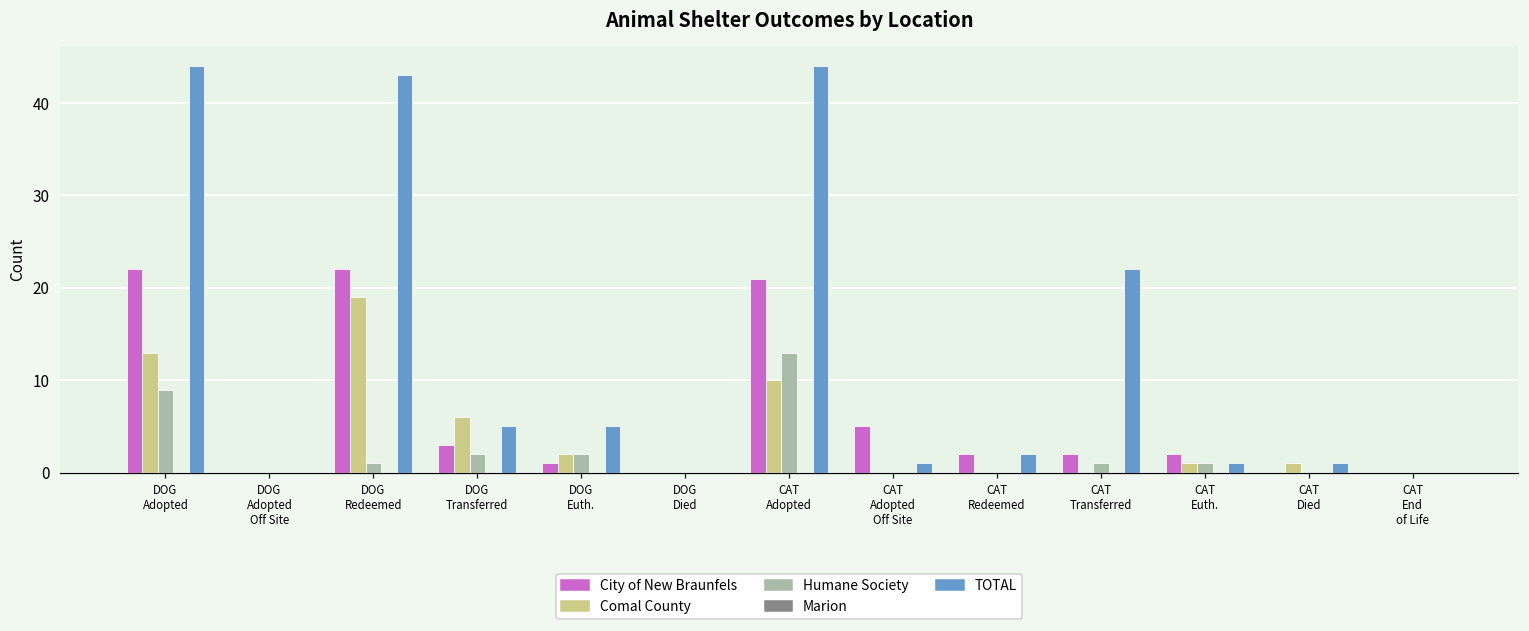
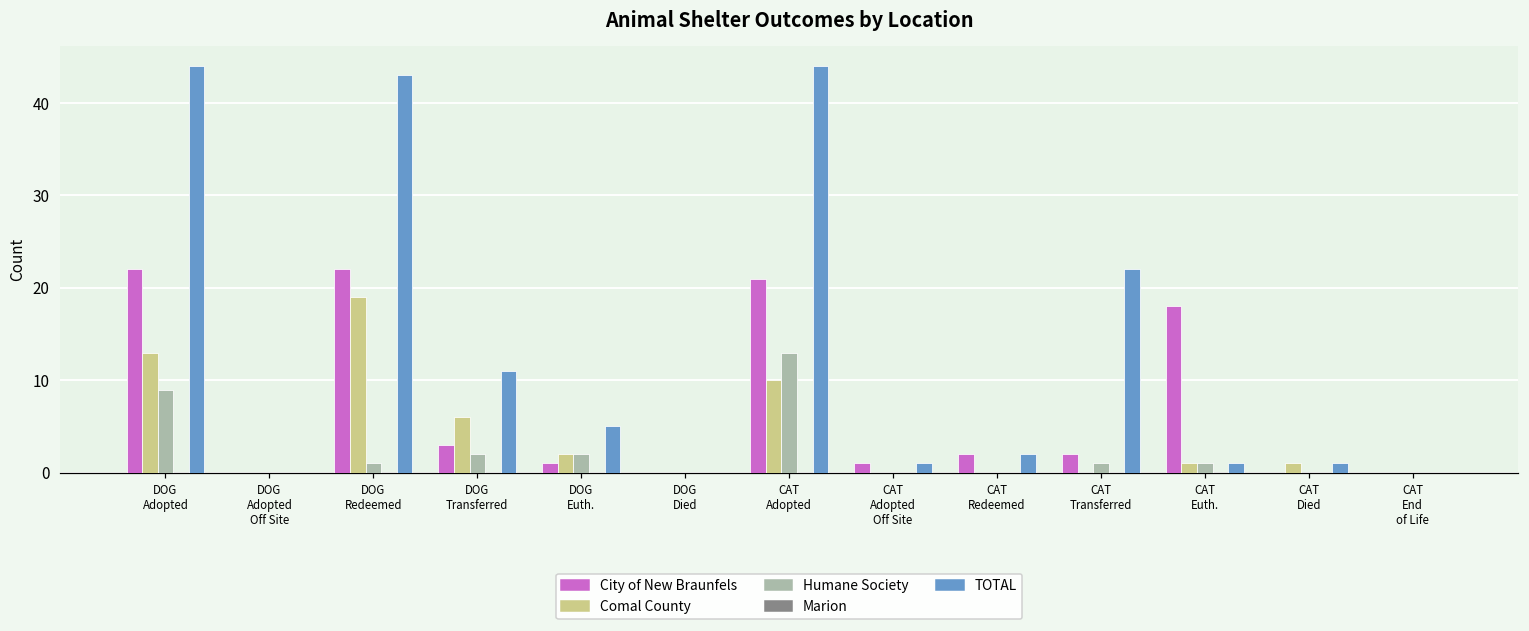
  {
    "City of New Braunfels": {
      "DOG Adopted": 22,
      "DOG Adopted Off Site": 0,
      "DOG Redeemed": 22,
      "DOG Transferred": 3,
      "DOG Euth.": 1,
      "DOG Died": 0,
      "CAT Adopted": 21,
-     "CAT Adopted Off Site": 5,
+     "CAT Adopted Off Site": 1,
      "CAT Redeemed": 2,
      "CAT Transferred": 2,
-     "CAT Euth.": 2,
+     "CAT Euth.": 18,
      "CAT Died": 0,
      "CAT End of Life": 0
    },
    "Marion": {
      "DOG Adopted": 0,
      "DOG Adopted Off Site": 0,
      "DOG Redeemed": 0,
      "DOG Transferred": 0,
      "DOG Euth.": 0,
      "DOG Died": 0,
      "CAT Adopted": 0,
      "CAT Adopted Off Site": 0,
      "CAT Redeemed": 0,
      "CAT Transferred": 0,
      "CAT Euth.": 0,
      "CAT Died": 0,
      "CAT End of Life": 0
    },
    "TOTAL": {
      "DOG Adopted": 44,
      "DOG Adopted Off Site": 0,
      "DOG Redeemed": 43,
-     "DOG Transferred": 5,
+     "DOG Transferred": 11,
      "DOG Euth.": 5,
      "DOG Died": 0,
      "CAT Adopted": 44,
      "CAT Adopted Off Site": 1,
      "CAT Redeemed": 2,
      "CAT Transferred": 22,
      "CAT Euth.": 1,
      "CAT Died": 1,
      "CAT End of Life": 0
    }
  }
